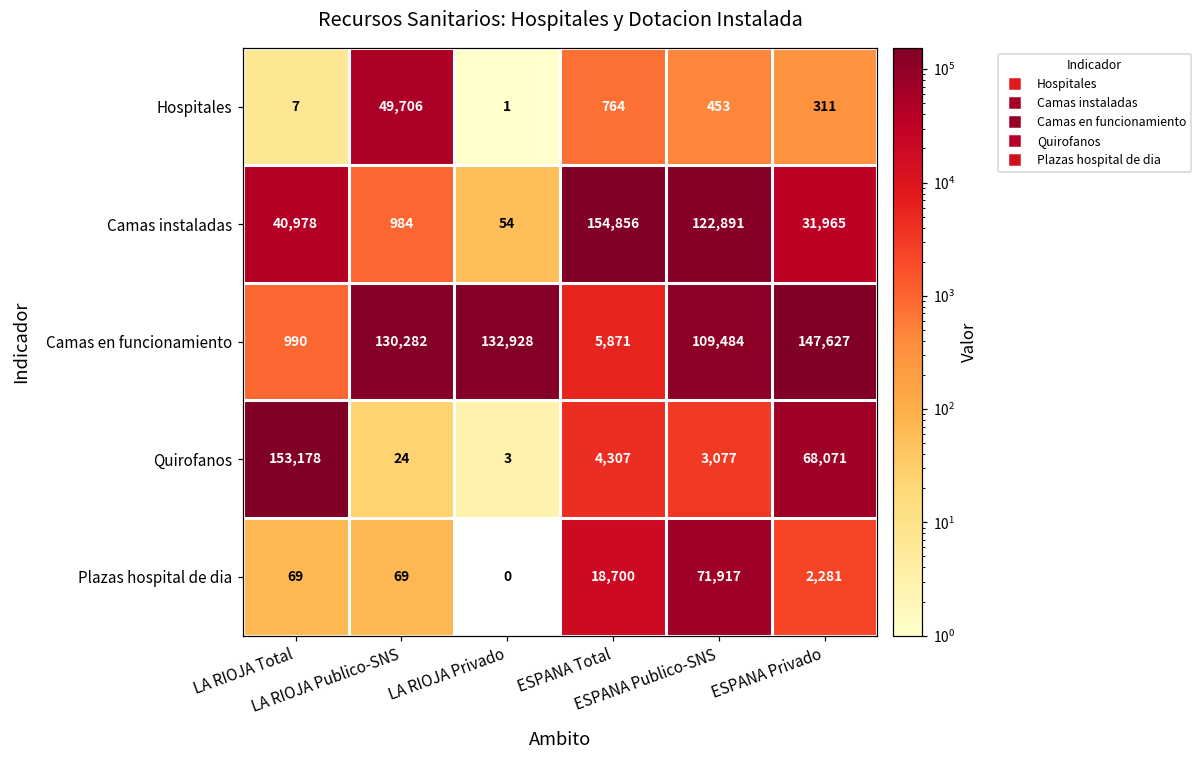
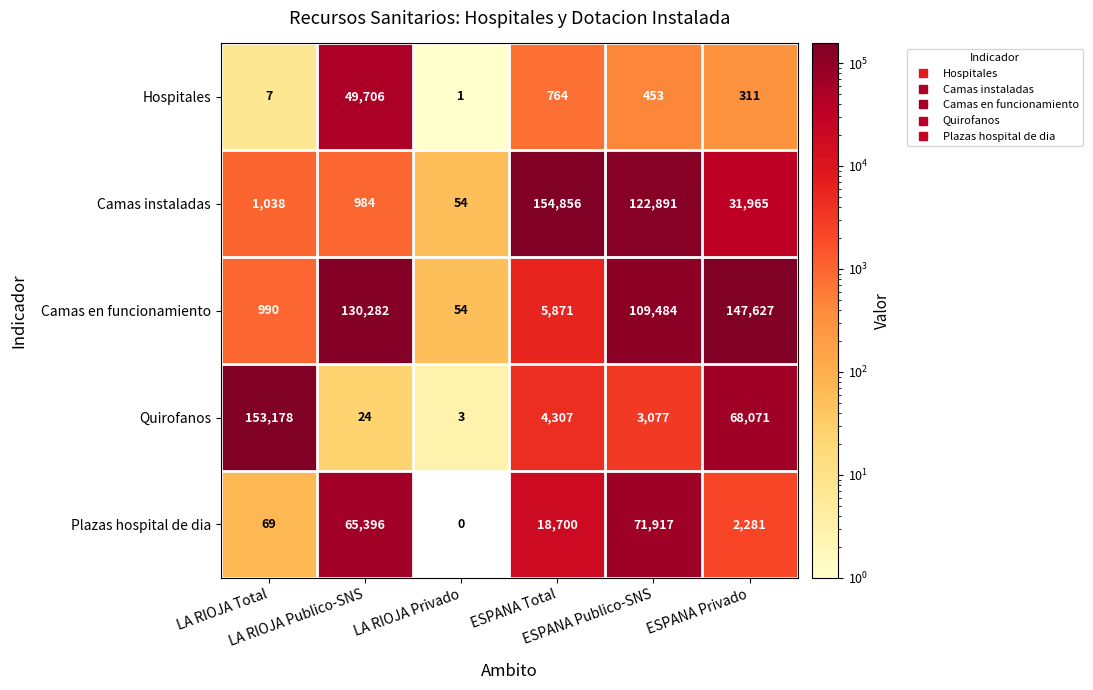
  {
    "Hospitales": {
      "LA RIOJA Total": "7",
      "LA RIOJA Publico-SNS": "49,706",
      "LA RIOJA Privado": "1",
      "ESPANA Total": "764",
      "ESPANA Publico-SNS": "453",
      "ESPANA Privado": "311"
    },
    "Camas instaladas": {
-     "LA RIOJA Total": "40,978",
+     "LA RIOJA Total": "1,038",
      "LA RIOJA Publico-SNS": "984",
      "LA RIOJA Privado": "54",
      "ESPANA Total": "154,856",
      "ESPANA Publico-SNS": "122,891",
      "ESPANA Privado": "31,965"
    },
    "Camas en funcionamiento": {
      "LA RIOJA Total": "990",
      "LA RIOJA Publico-SNS": "130,282",
-     "LA RIOJA Privado": "132,928",
+     "LA RIOJA Privado": "54",
      "ESPANA Total": "5,871",
      "ESPANA Publico-SNS": "109,484",
      "ESPANA Privado": "147,627"
    },
    "Quirofanos": {
      "LA RIOJA Total": "153,178",
      "LA RIOJA Publico-SNS": "24",
      "LA RIOJA Privado": "3",
      "ESPANA Total": "4,307",
      "ESPANA Publico-SNS": "3,077",
      "ESPANA Privado": "68,071"
    },
    "Plazas hospital de dia": {
      "LA RIOJA Total": "69",
-     "LA RIOJA Publico-SNS": "69",
+     "LA RIOJA Publico-SNS": "65,396",
      "LA RIOJA Privado": "0",
      "ESPANA Total": "18,700",
      "ESPANA Publico-SNS": "71,917",
      "ESPANA Privado": "2,281"
    }
  }
